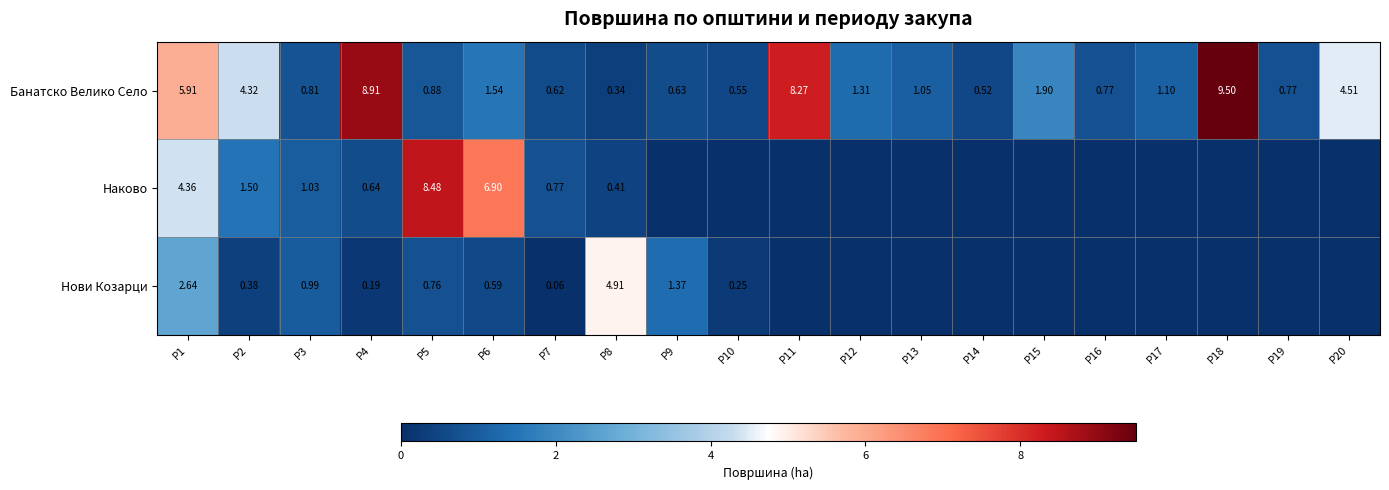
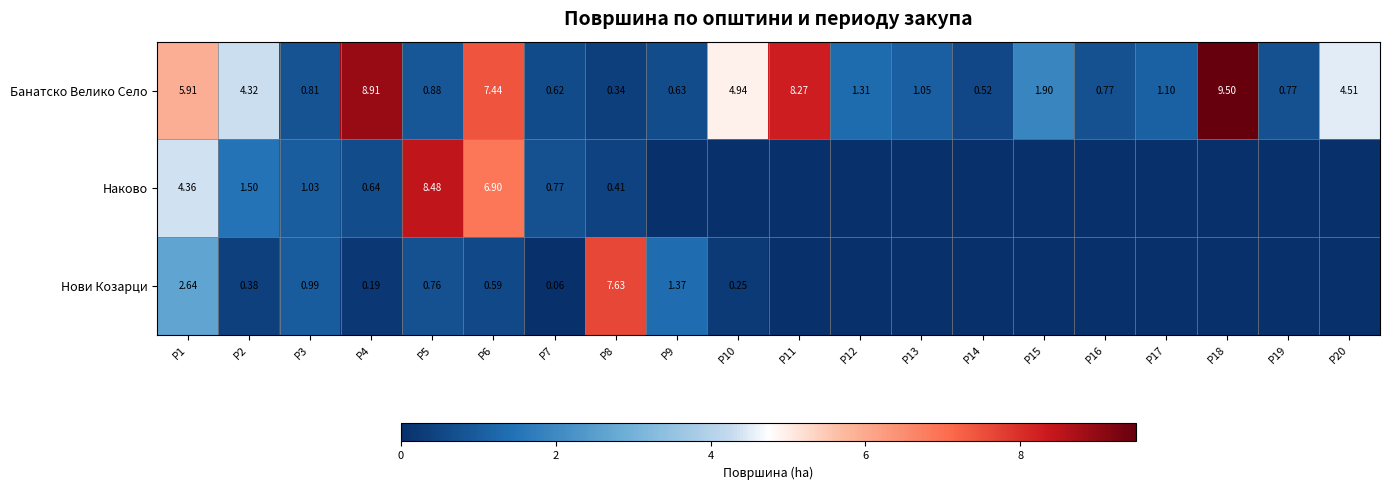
  {
    "Банатско Велико Село": {
      "P1": 5.91,
      "P2": 4.32,
      "P3": 0.81,
      "P4": 8.91,
      "P5": 0.88,
-     "P6": 1.54,
+     "P6": 7.44,
      "P7": 0.62,
      "P8": 0.34,
      "P9": 0.63,
-     "P10": 0.55,
+     "P10": 4.94,
      "P11": 8.27,
      "P12": 1.31,
      "P13": 1.05,
      "P14": 0.52,
      "P15": 1.90,
      "P16": 0.77,
      "P17": 1.10,
      "P18": 9.50,
      "P19": 0.77,
      "P20": 4.51
    },
    "Наково": {
      "P1": 4.36,
      "P2": 1.50,
      "P3": 1.03,
      "P4": 0.64,
      "P5": 8.48,
      "P6": 6.90,
      "P7": 0.77,
      "P8": 0.41
    },
    "Нови Козарци": {
      "P1": 2.64,
      "P2": 0.38,
      "P3": 0.99,
      "P4": 0.19,
      "P5": 0.76,
      "P6": 0.59,
      "P7": 0.06,
-     "P8": 4.91,
+     "P8": 7.63,
      "P9": 1.37,
      "P10": 0.25
    }
  }
